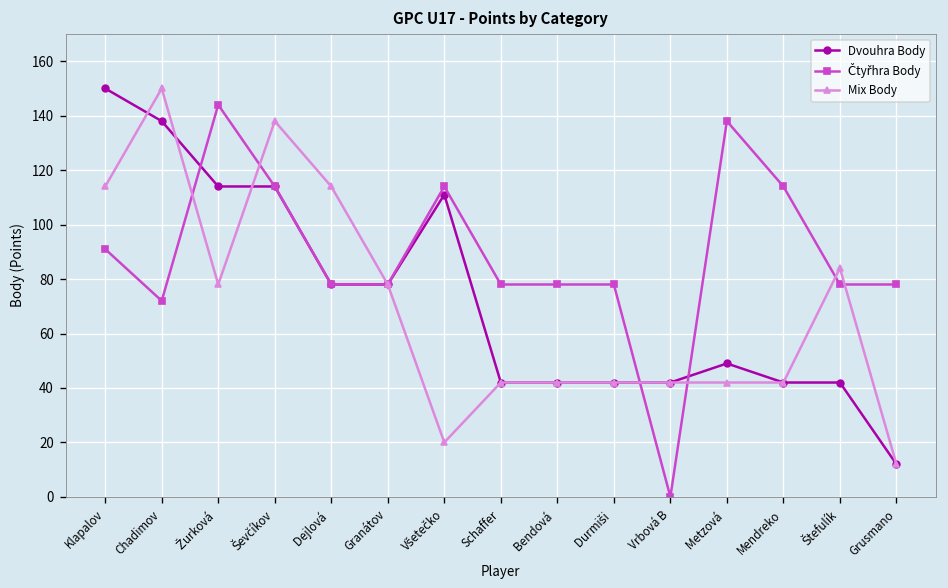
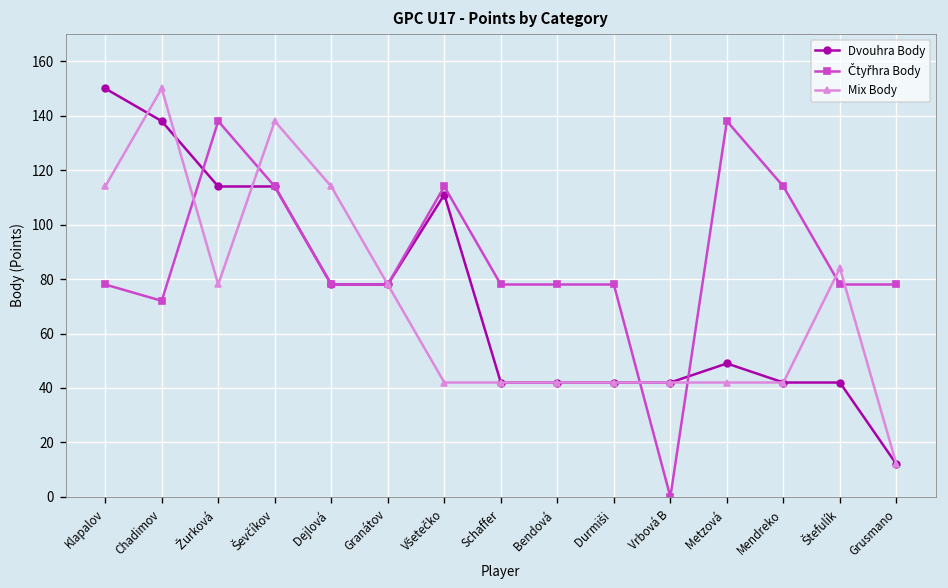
  {
    "Dvouhra Body": {
      "Klapalov": 150,
      "Chadimov": 138,
      "Žurková": 114,
      "Všetečko": 111,
      "Metzová": 49,
      "Štefulík": 42
    },
    "Čtyřhra Body": {
-     "Klapalov": 91,
+     "Klapalov": 78,
      "Chadimov": 72,
-     "Žurková": 144,
+     "Žurková": 138,
      "Všetečko": 114,
      "Schaffer": 78,
      "Bendová": 78,
      "Durmiši": 78,
      "Vrbová B": 0,
      "Metzová": 138,
      "Mendreko": 114,
      "Štefulík": 78,
      "Grusmano": 78
    },
    "Mix Body": {
      "Klapalov": 114,
      "Chadimov": 150,
      "Žurková": 78,
      "Ševčíkov": 138,
      "Dejlová": 114,
-     "Všetečko": 20,
+     "Všetečko": 42,
      "Metzová": 42,
      "Štefulík": 84
    }
  }
